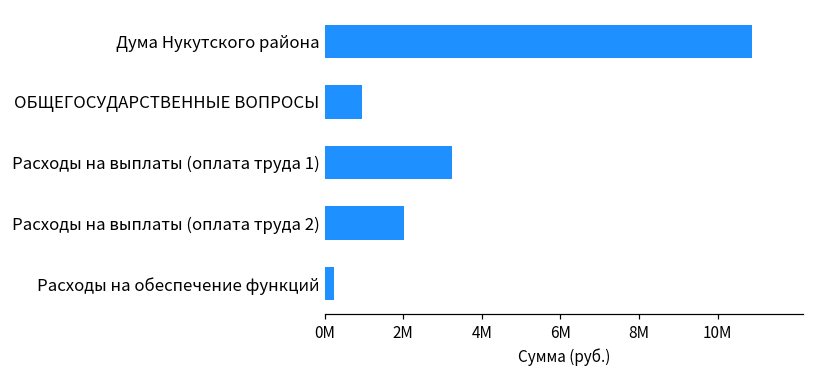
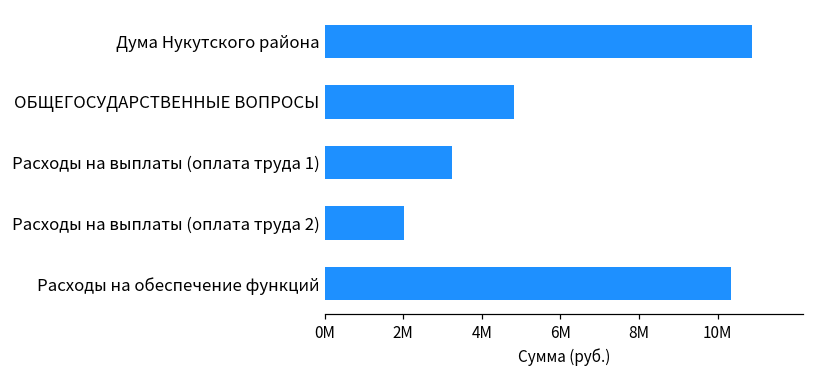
  {
    "Дума Нукутского района": 10900000,
-   "ОБЩЕГОСУДАРСТВЕННЫЕ ВОПРОСЫ": 900000,
+   "ОБЩЕГОСУДАРСТВЕННЫЕ ВОПРОСЫ": 4800000,
    "Расходы на выплаты (оплата труда 1)": 3200000,
    "Расходы на выплаты (оплата труда 2)": 2000000,
-   "Расходы на обеспечение функций": 200000
+   "Расходы на обеспечение функций": 10300000
  }
